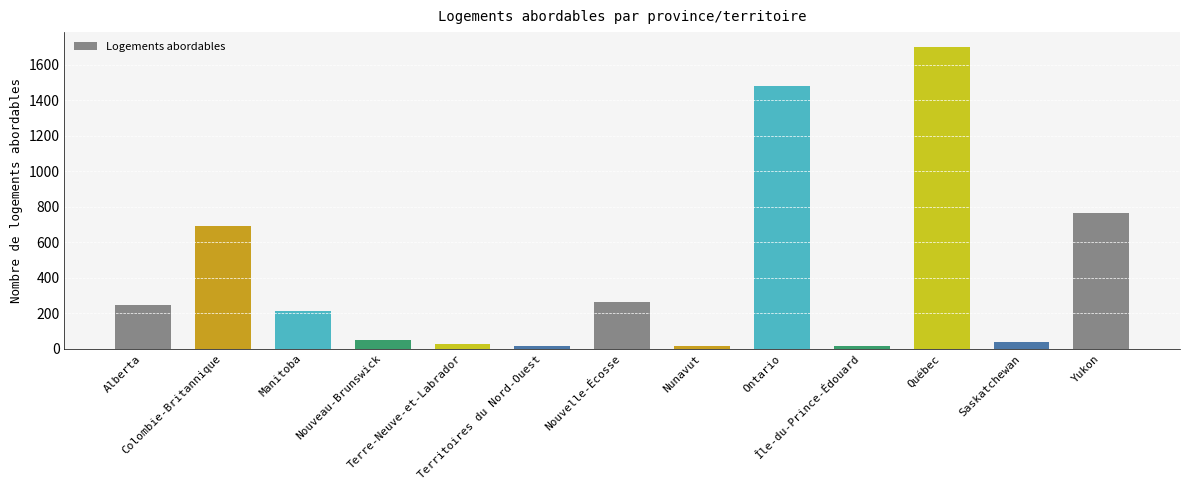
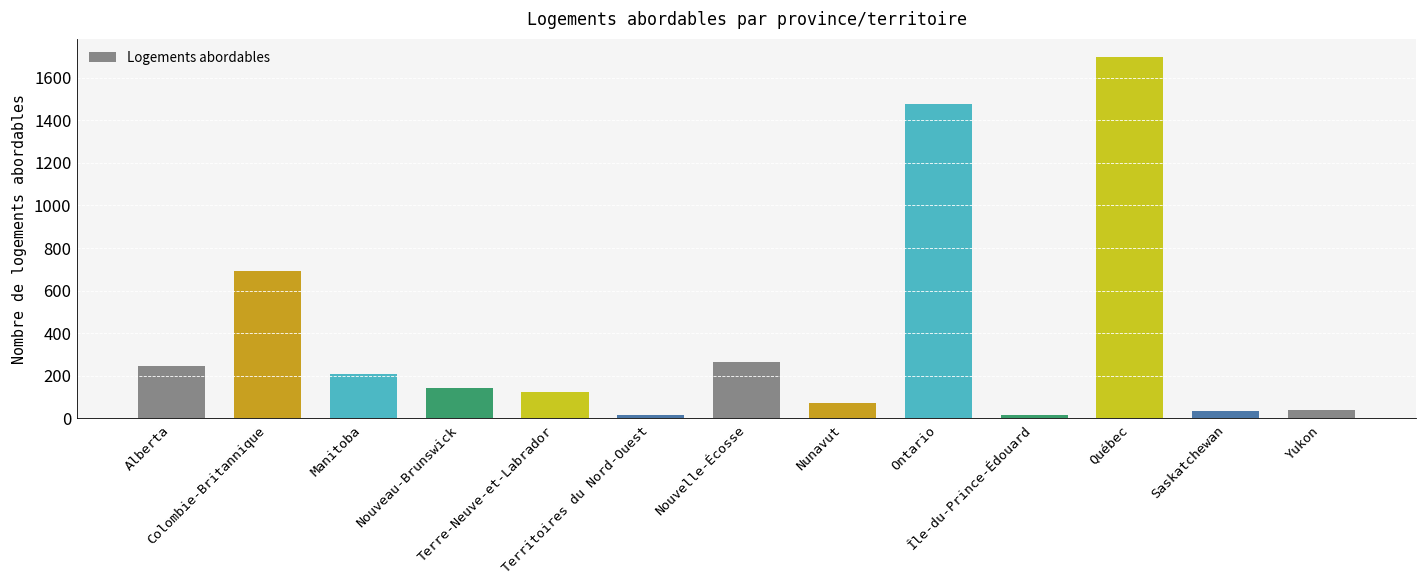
  {
    "Alberta": 250,
    "Colombie-Britannique": 690,
    "Manitoba": 210,
-   "Nouveau-Brunswick": 50,
-   "Terre-Neuve-et-Labrador": 30,
+   "Nouveau-Brunswick": 140,
+   "Terre-Neuve-et-Labrador": 120,
    "Territoires du Nord-Ouest": 20,
    "Nouvelle-Écosse": 260,
-   "Nunavut": 20,
+   "Nunavut": 80,
    "Ontario": 1480,
    "Île-du-Prince-Édouard": 20,
    "Québec": 1700,
    "Saskatchewan": 40,
-   "Yukon": 770
+   "Yukon": 40
  }
